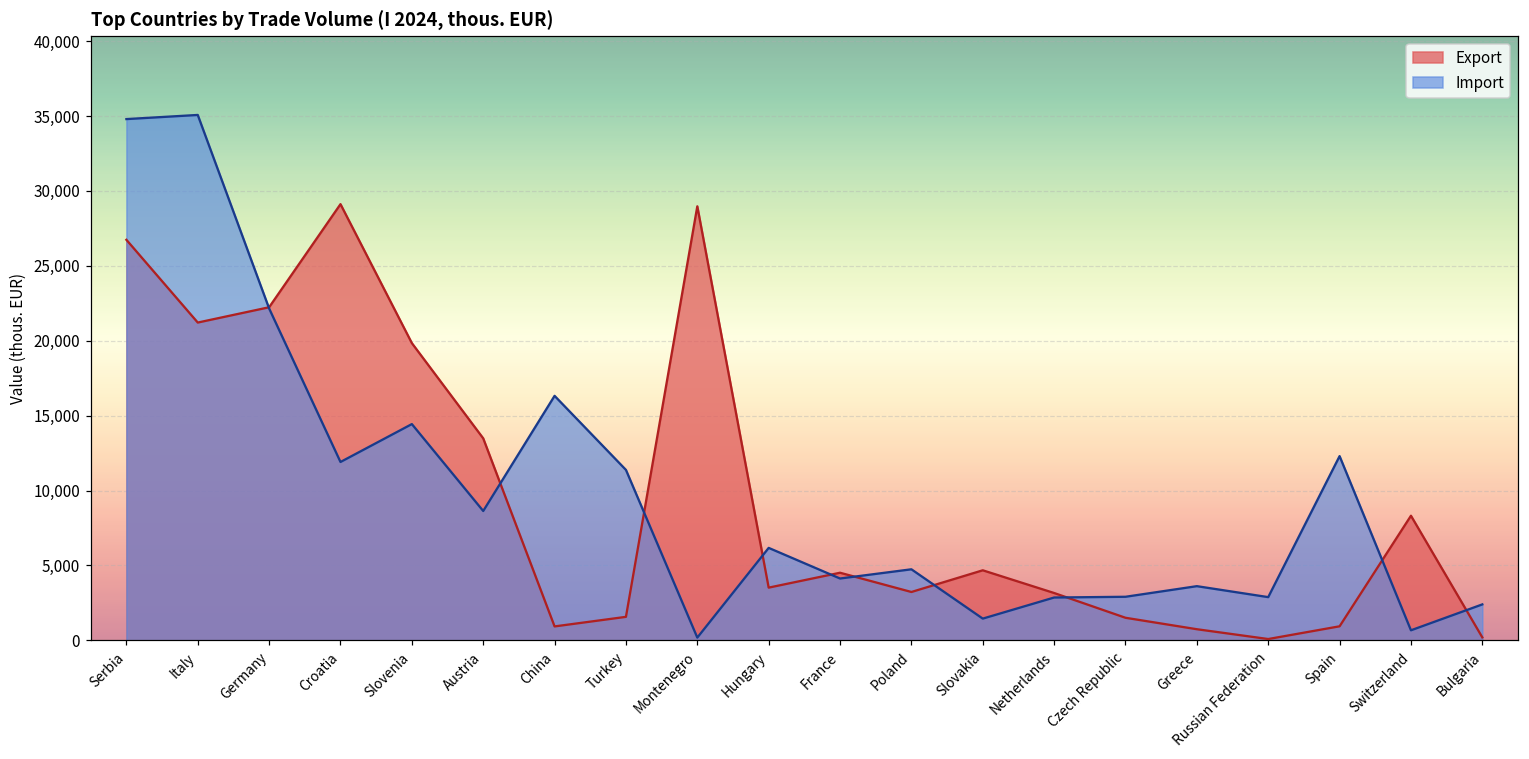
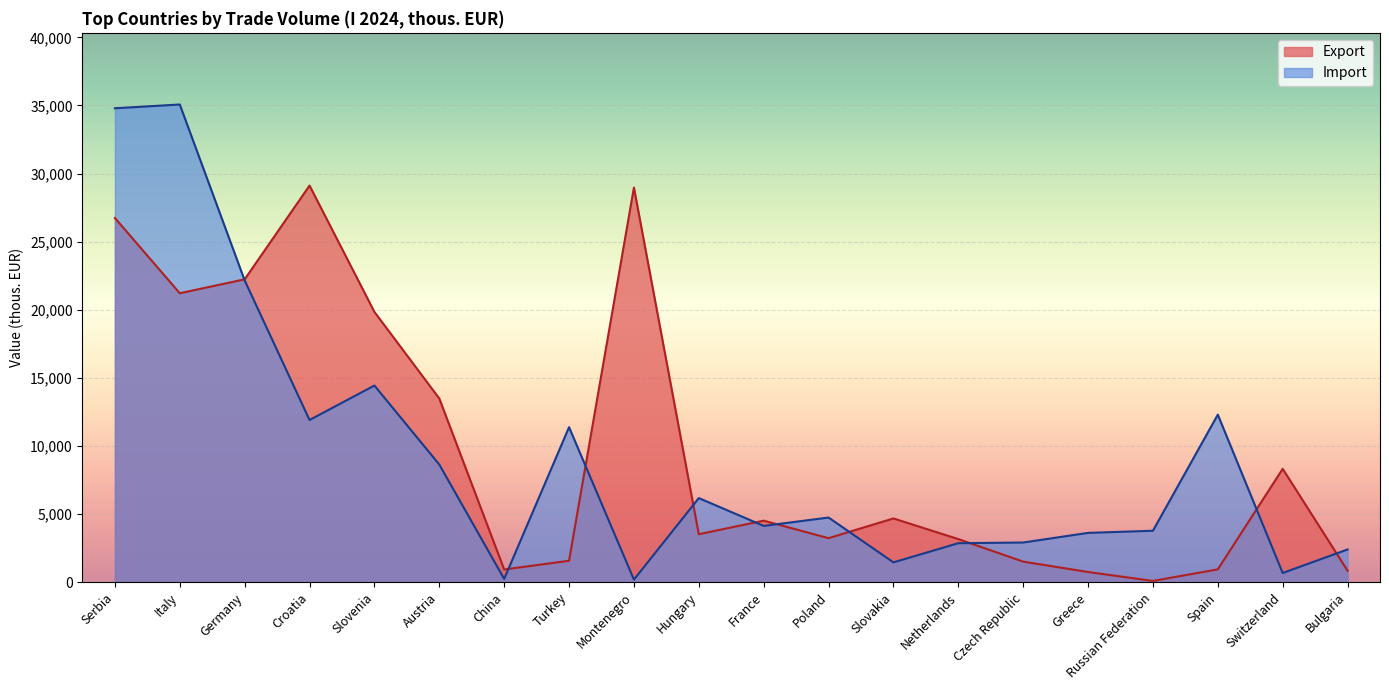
  {
    "Export": {
      "Serbia": "26,700",
      "Italy": "21,200",
      "Croatia": "29,100",
      "Slovenia": "19,800",
      "Austria": "13,500",
      "China": "900",
      "Turkey": "1,600",
      "Montenegro": "29,000",
      "Hungary": "3,500",
      "France": "4,500",
      "Poland": "3,200",
      "Slovakia": "4,700",
      "Netherlands": "3,200",
      "Czech Republic": "1,500",
      "Greece": "700",
      "Russian Federation": "100",
      "Spain": "900",
      "Switzerland": "8,300",
-     "Bulgaria": "200"
+     "Bulgaria": "800"
    },
    "Import": {
      "Serbia": "34,800",
      "Italy": "35,100",
      "Croatia": "11,900",
      "Slovenia": "14,400",
      "Austria": "8,600",
-     "China": "16,300",
+     "China": "200",
      "Turkey": "11,400",
      "Montenegro": "200",
      "Hungary": "6,200",
      "France": "4,100",
      "Poland": "4,700",
      "Slovakia": "1,500",
      "Netherlands": "2,900",
      "Czech Republic": "2,900",
      "Greece": "3,600",
-     "Russian Federation": "2,900",
+     "Russian Federation": "3,800",
      "Spain": "12,300",
      "Switzerland": "700",
      "Bulgaria": "2,400"
    }
  }
